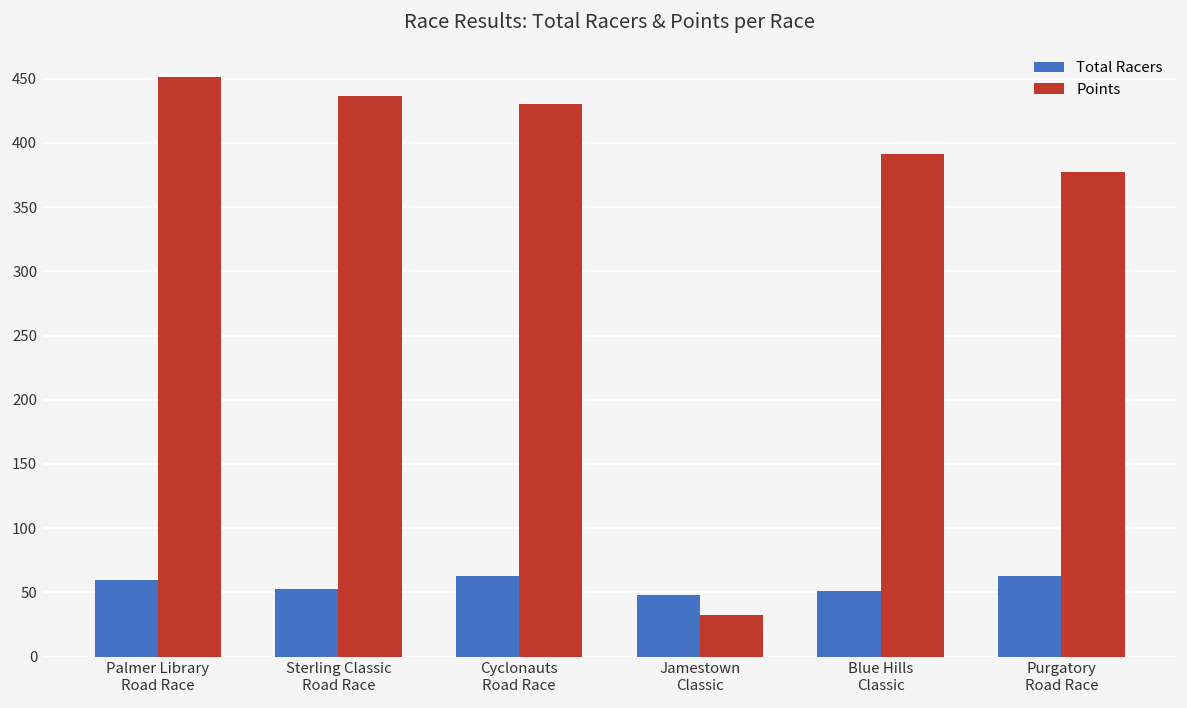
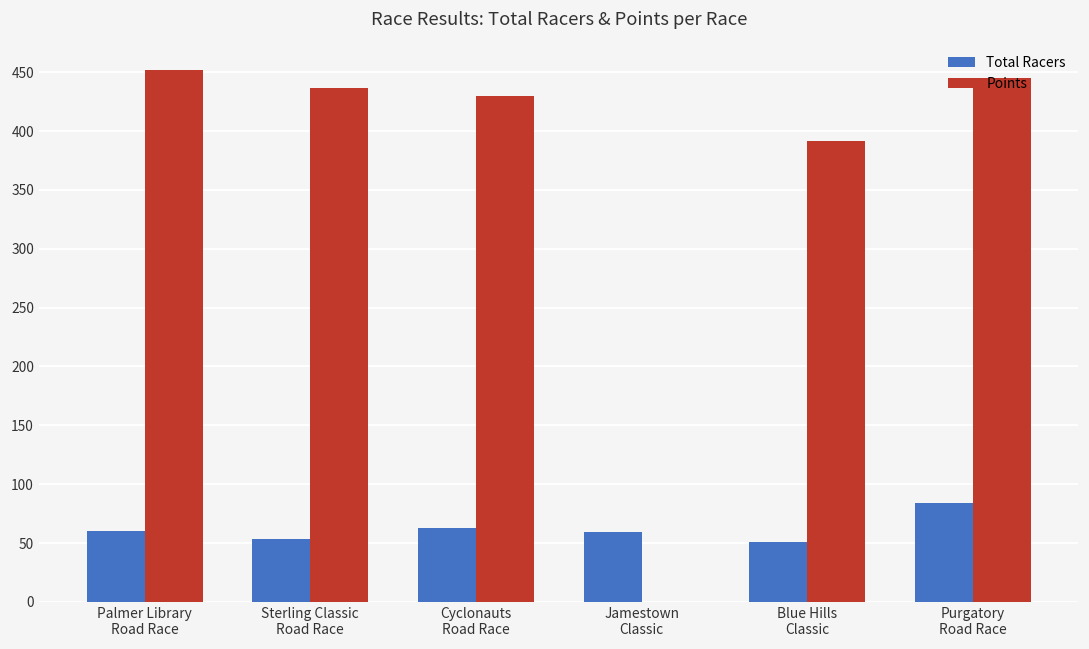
  {
    "Total Racers": {
      "Palmer Library Road Race": 60,
      "Sterling Classic Road Race": 53,
      "Cyclonauts Road Race": 63,
-     "Jamestown Classic": 48,
+     "Jamestown Classic": 59,
      "Blue Hills Classic": 51,
-     "Purgatory Road Race": 63
+     "Purgatory Road Race": 84
    },
    "Points": {
      "Palmer Library Road Race": 452,
      "Sterling Classic Road Race": 437,
      "Cyclonauts Road Race": 430,
-     "Jamestown Classic": 32,
+     "Jamestown Classic": 0,
      "Blue Hills Classic": 391,
-     "Purgatory Road Race": 378
+     "Purgatory Road Race": 445
    }
  }
